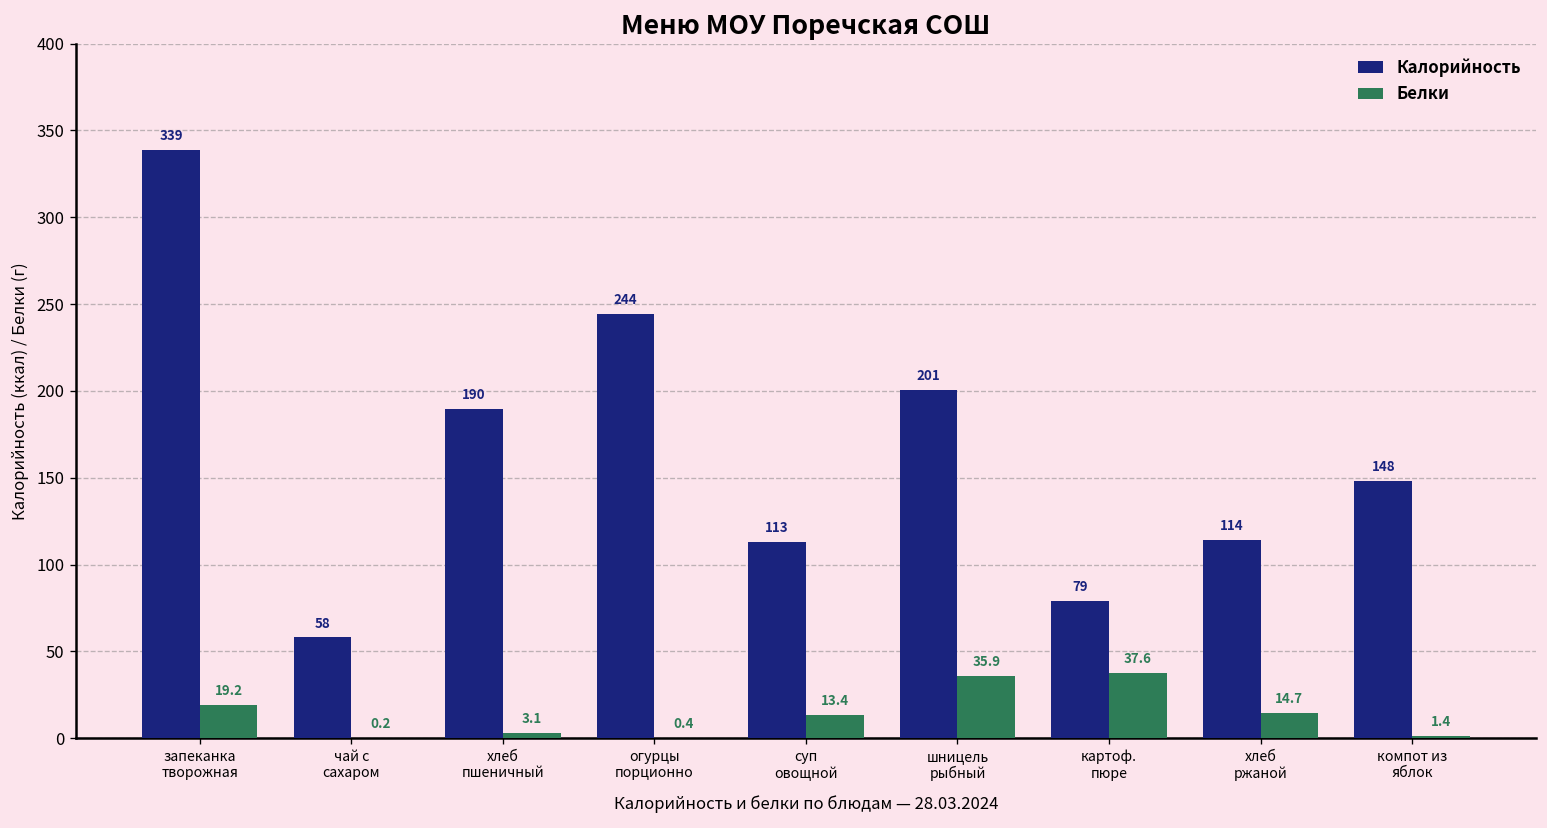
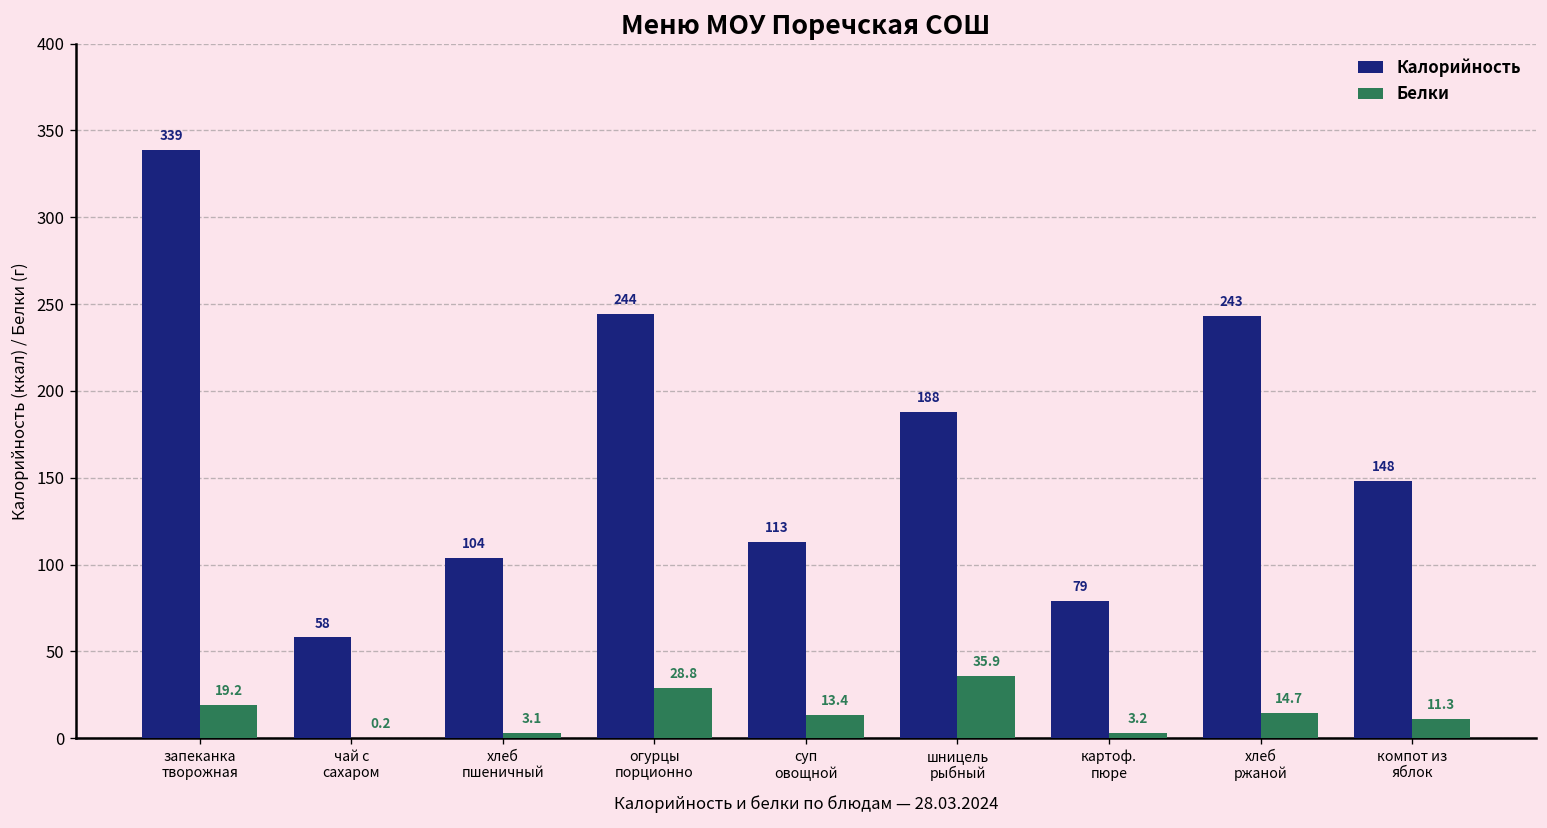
  {
    "Калорийность": {
      "запеканка творожная": 339,
      "чай с сахаром": 58,
-     "хлеб пшеничный": 190,
+     "хлеб пшеничный": 104,
      "огурцы порционно": 244,
      "суп овощной": 113,
-     "шницель рыбный": 201,
+     "шницель рыбный": 188,
      "картоф. пюре": 79,
-     "хлеб ржаной": 114,
+     "хлеб ржаной": 243,
      "компот из яблок": 148
    },
    "Белки": {
      "запеканка творожная": 19.2,
      "чай с сахаром": 0.2,
      "хлеб пшеничный": 3.1,
-     "огурцы порционно": 0.4,
+     "огурцы порционно": 28.8,
      "суп овощной": 13.4,
      "шницель рыбный": 35.9,
-     "картоф. пюре": 37.6,
+     "картоф. пюре": 3.2,
      "хлеб ржаной": 14.7,
-     "компот из яблок": 1.4
+     "компот из яблок": 11.3
    }
  }
